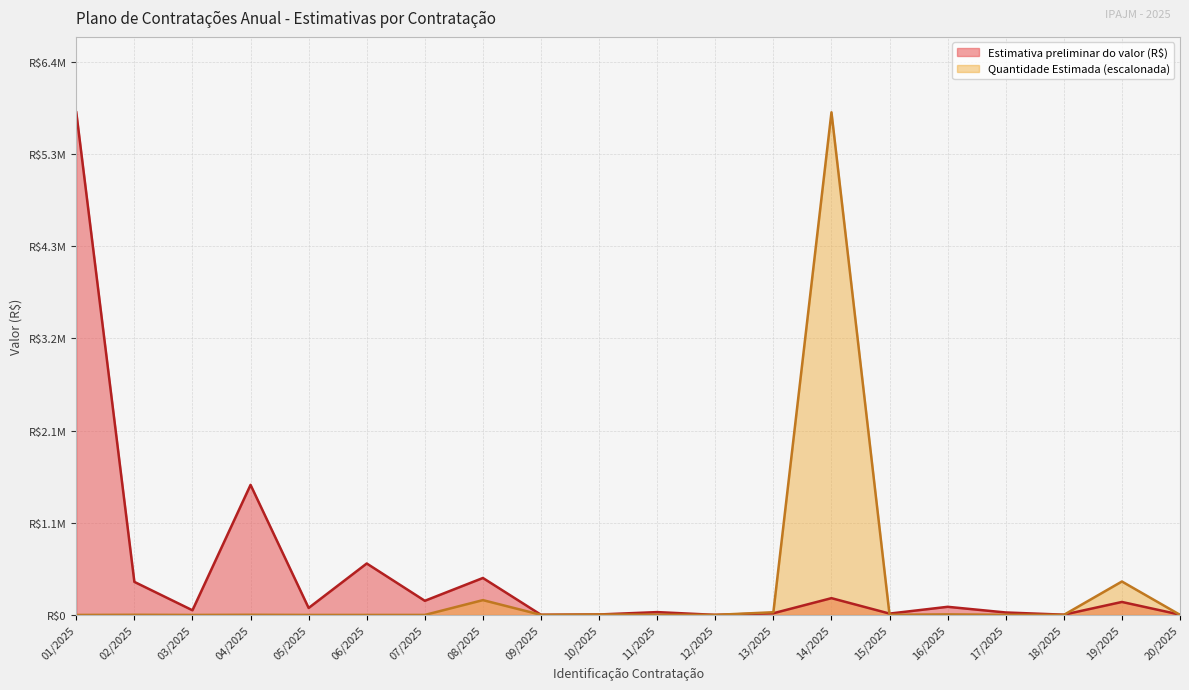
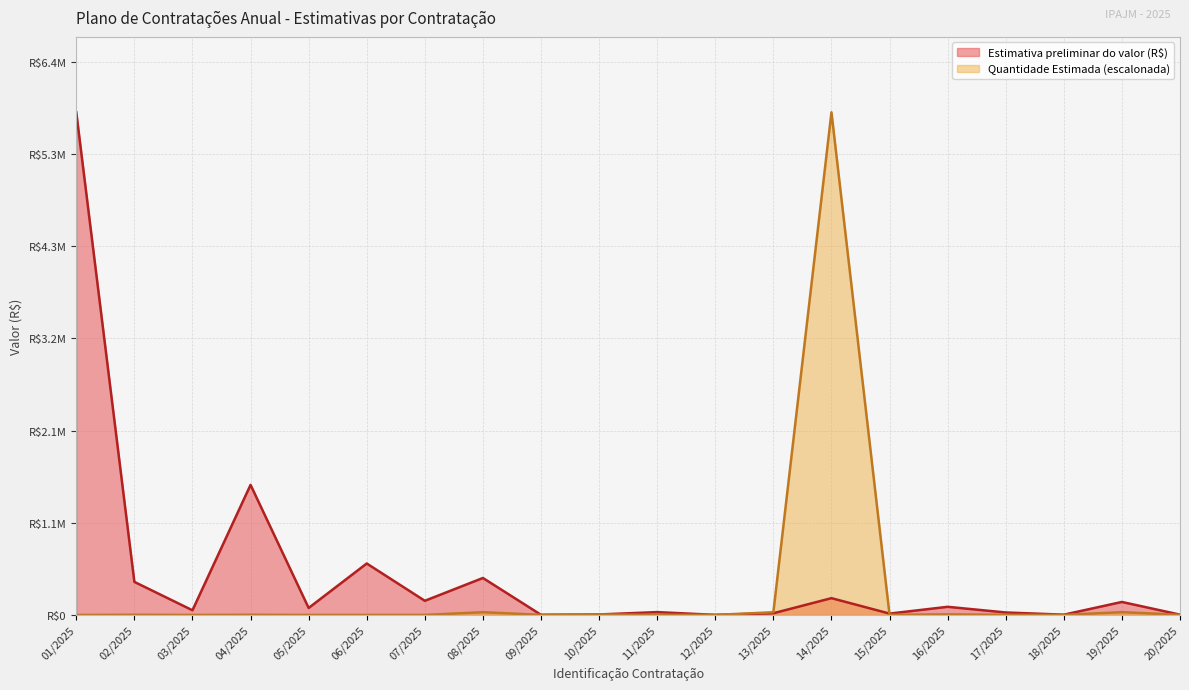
  {
    "Estimativa preliminar do valor (R$)": {
      "01/2025": "R$5800000",
      "02/2025": "R$400000",
      "03/2025": "R$100000",
      "04/2025": "R$1500000",
      "05/2025": "R$100000",
      "06/2025": "R$600000",
      "07/2025": "R$200000",
      "08/2025": "R$400000",
      "11/2025": "R$0",
      "14/2025": "R$200000",
      "16/2025": "R$100000",
      "19/2025": "R$100000"
    },
    "Quantidade Estimada (escalonada)": {
      "01/2025": "R$0",
      "02/2025": "R$0",
      "03/2025": "R$0",
      "04/2025": "R$0",
      "05/2025": "R$0",
      "06/2025": "R$0",
      "07/2025": "R$0",
-     "08/2025": "R$200000",
+     "08/2025": "R$0",
      "11/2025": "R$0",
      "14/2025": "R$5800000",
      "16/2025": "R$0",
-     "19/2025": "R$400000"
+     "19/2025": "R$0"
    }
  }
